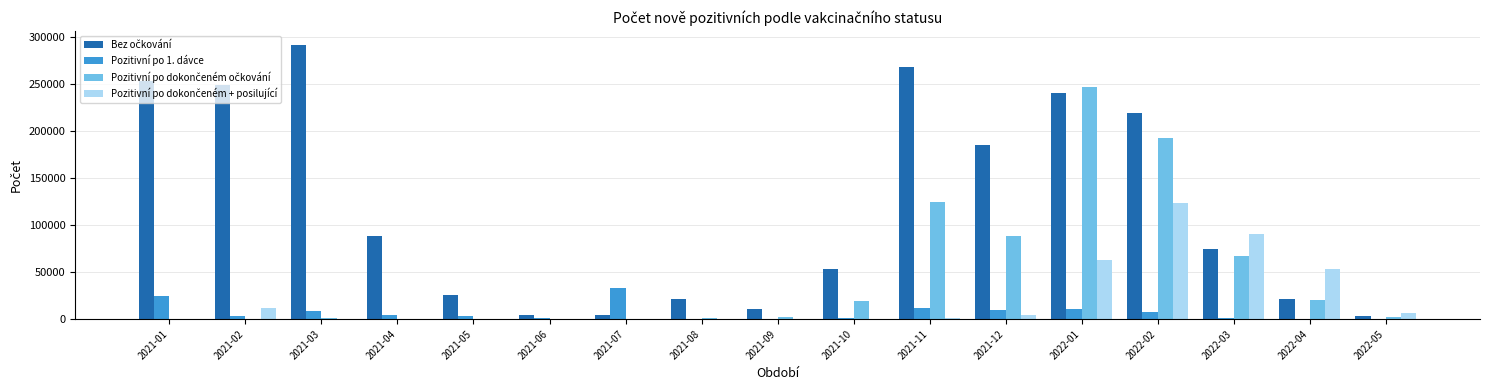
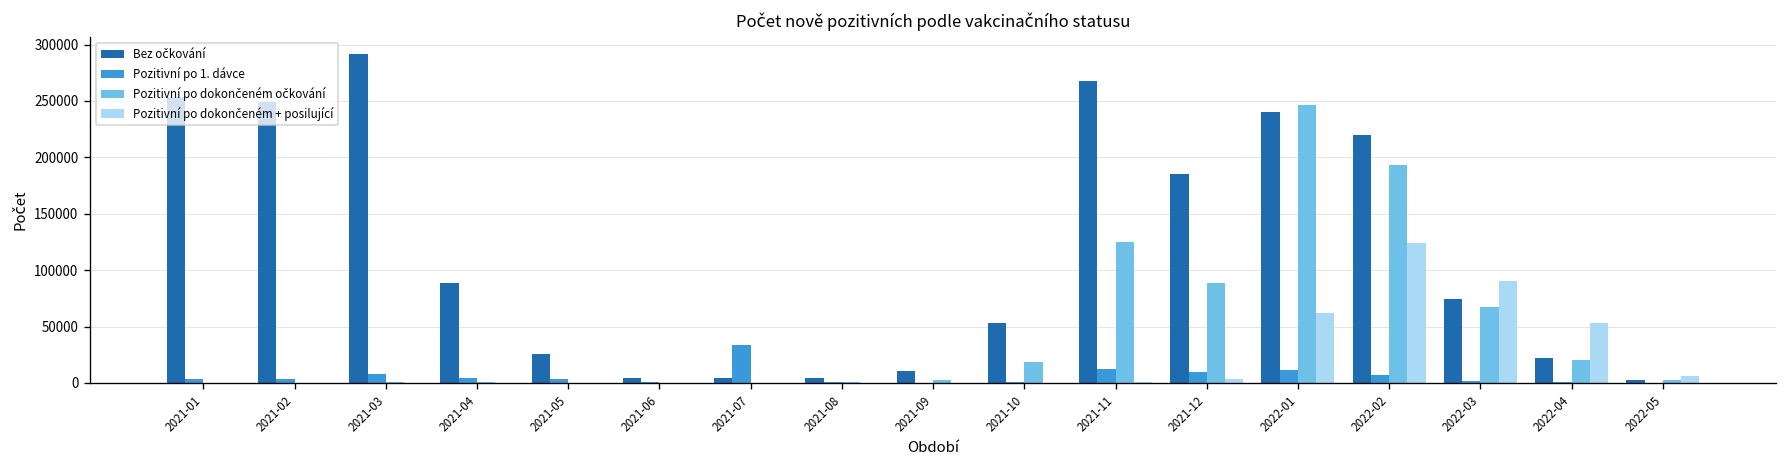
  {
    "Bez očkování": {
      "2021-03": 290000,
      "2021-04": 90000,
      "2021-05": 30000,
      "2021-06": 0,
      "2021-07": 0,
-     "2021-08": 20000,
+     "2021-08": 0,
      "2021-09": 10000,
      "2021-10": 50000,
      "2021-11": 270000,
      "2021-12": 190000,
      "2022-01": 240000,
      "2022-02": 220000,
      "2022-03": 70000,
      "2022-04": 20000,
      "2022-05": 0
    },
    "Pozitivní po 1. dávce": {
-     "2021-01": 20000,
+     "2021-01": 0,
      "2021-02": 0,
      "2021-03": 10000,
      "2021-04": 0,
      "2021-05": 0,
      "2021-07": 30000,
      "2021-11": 10000,
      "2021-12": 10000,
      "2022-01": 10000,
      "2022-02": 10000
    },
    "Pozitivní po dokončeném očkování": {
      "2021-01": 0,
      "2021-10": 20000,
      "2021-11": 130000,
      "2021-12": 90000,
      "2022-01": 250000,
      "2022-02": 190000,
      "2022-03": 70000,
      "2022-04": 20000,
      "2022-05": 0
    },
    "Pozitivní po dokončeném + posilující": {
      "2021-01": 0,
-     "2021-02": 10000,
+     "2021-02": 0,
      "2021-03": 0,
      "2021-04": 0,
      "2021-05": 0,
      "2021-06": 0,
      "2021-07": 0,
      "2021-08": 0,
      "2021-09": 0,
      "2021-12": 0,
      "2022-01": 60000,
      "2022-02": 120000,
      "2022-03": 90000,
      "2022-04": 50000,
      "2022-05": 10000
    }
  }
